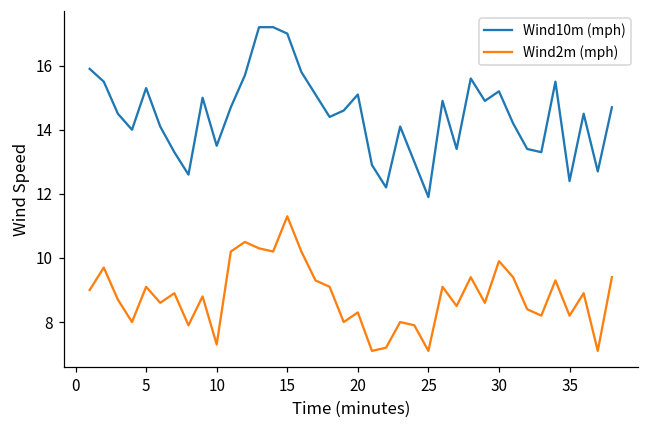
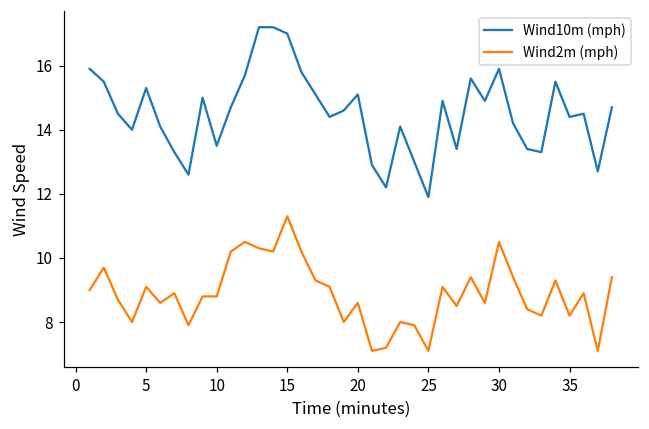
  {
    "Wind10m (mph)": {
      "5": 15.3,
      "10": 13.5,
      "15": 17.0,
      "20": 15.1,
      "25": 11.9,
-     "30": 15.2,
-     "35": 12.4
+     "30": 15.9,
+     "35": 14.4
    },
    "Wind2m (mph)": {
      "5": 9.1,
-     "10": 7.3,
+     "10": 8.8,
      "15": 11.3,
-     "20": 8.3,
+     "20": 8.6,
      "25": 7.1,
-     "30": 9.9,
+     "30": 10.5,
      "35": 8.2
    }
  }
